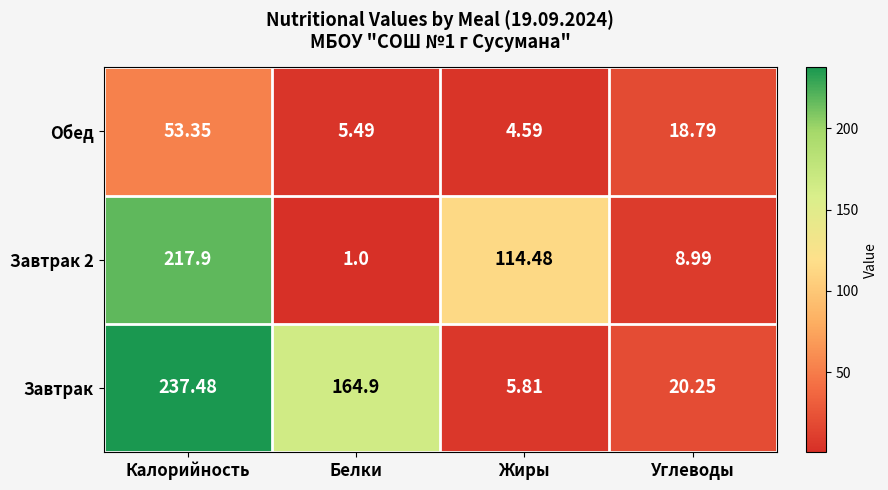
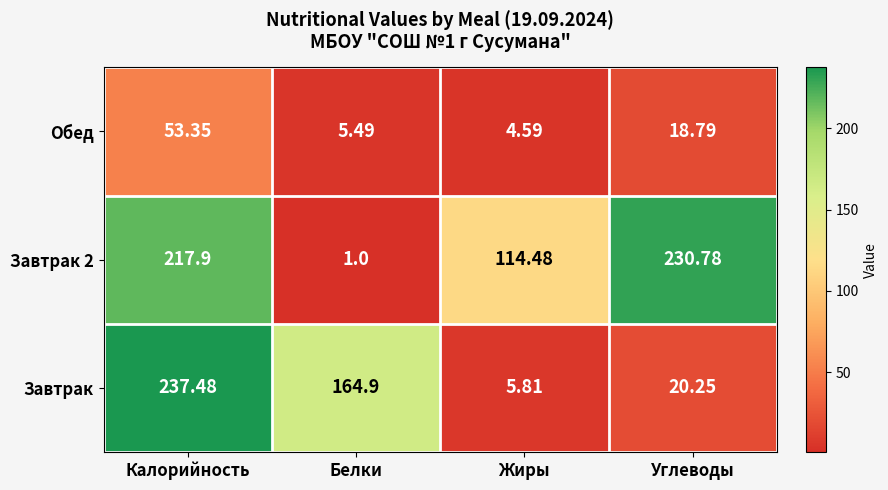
  {
    "Обед": {
      "Калорийность": 53.35,
      "Белки": 5.49,
      "Жиры": 4.59,
      "Углеводы": 18.79
    },
    "Завтрак 2": {
      "Калорийность": 217.9,
      "Белки": 1.0,
      "Жиры": 114.48,
-     "Углеводы": 8.99
+     "Углеводы": 230.78
    },
    "Завтрак": {
      "Калорийность": 237.48,
      "Белки": 164.9,
      "Жиры": 5.81,
      "Углеводы": 20.25
    }
  }
